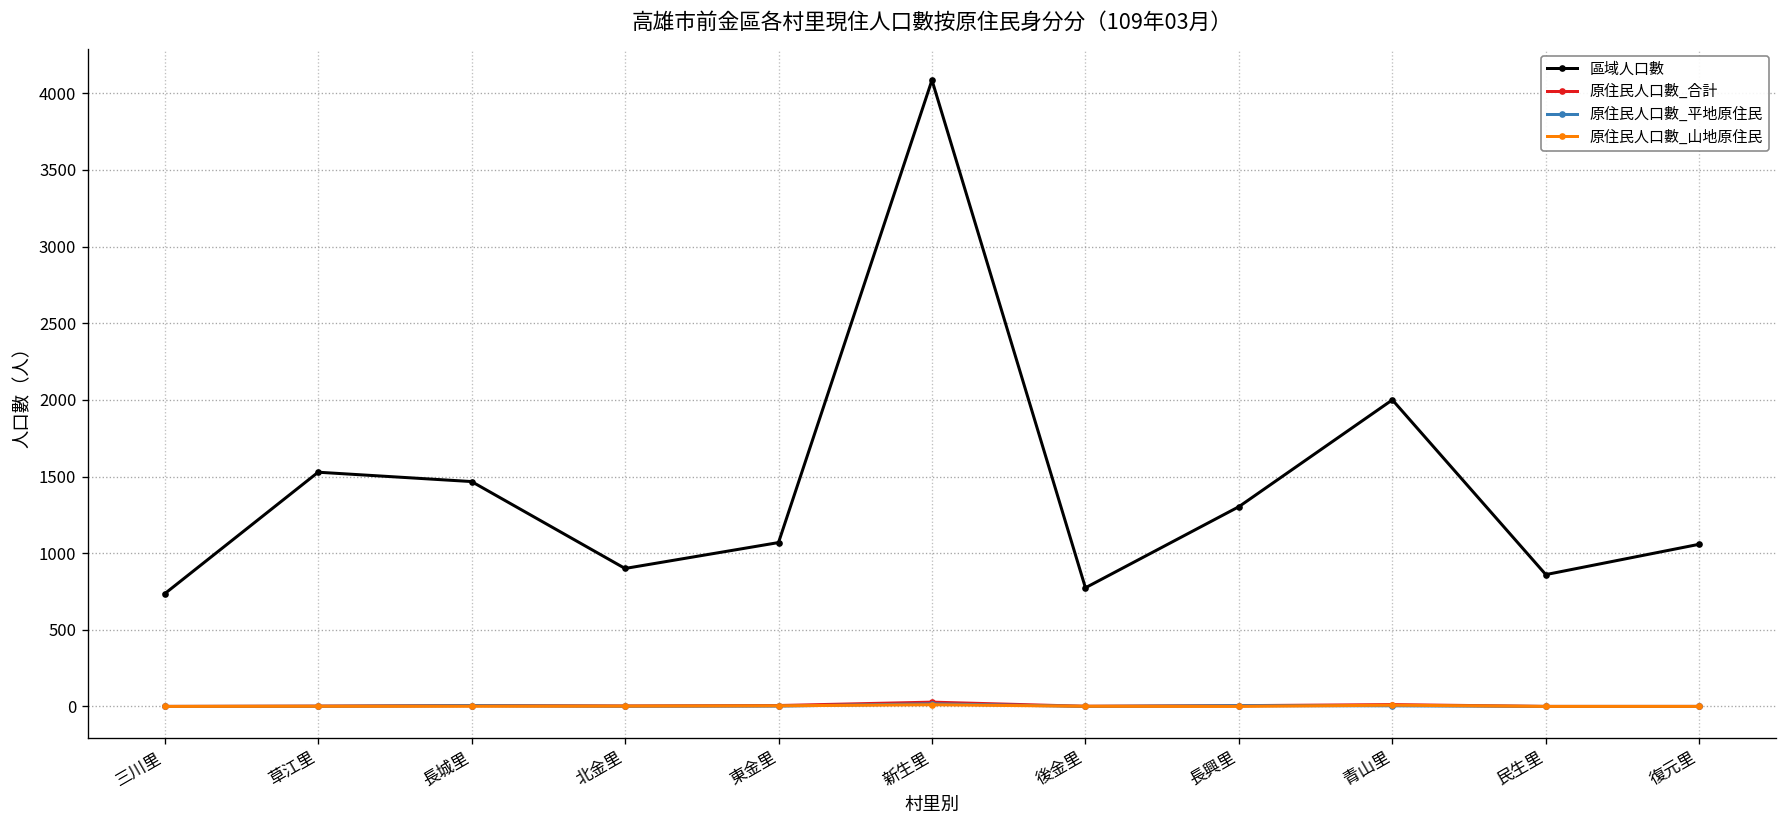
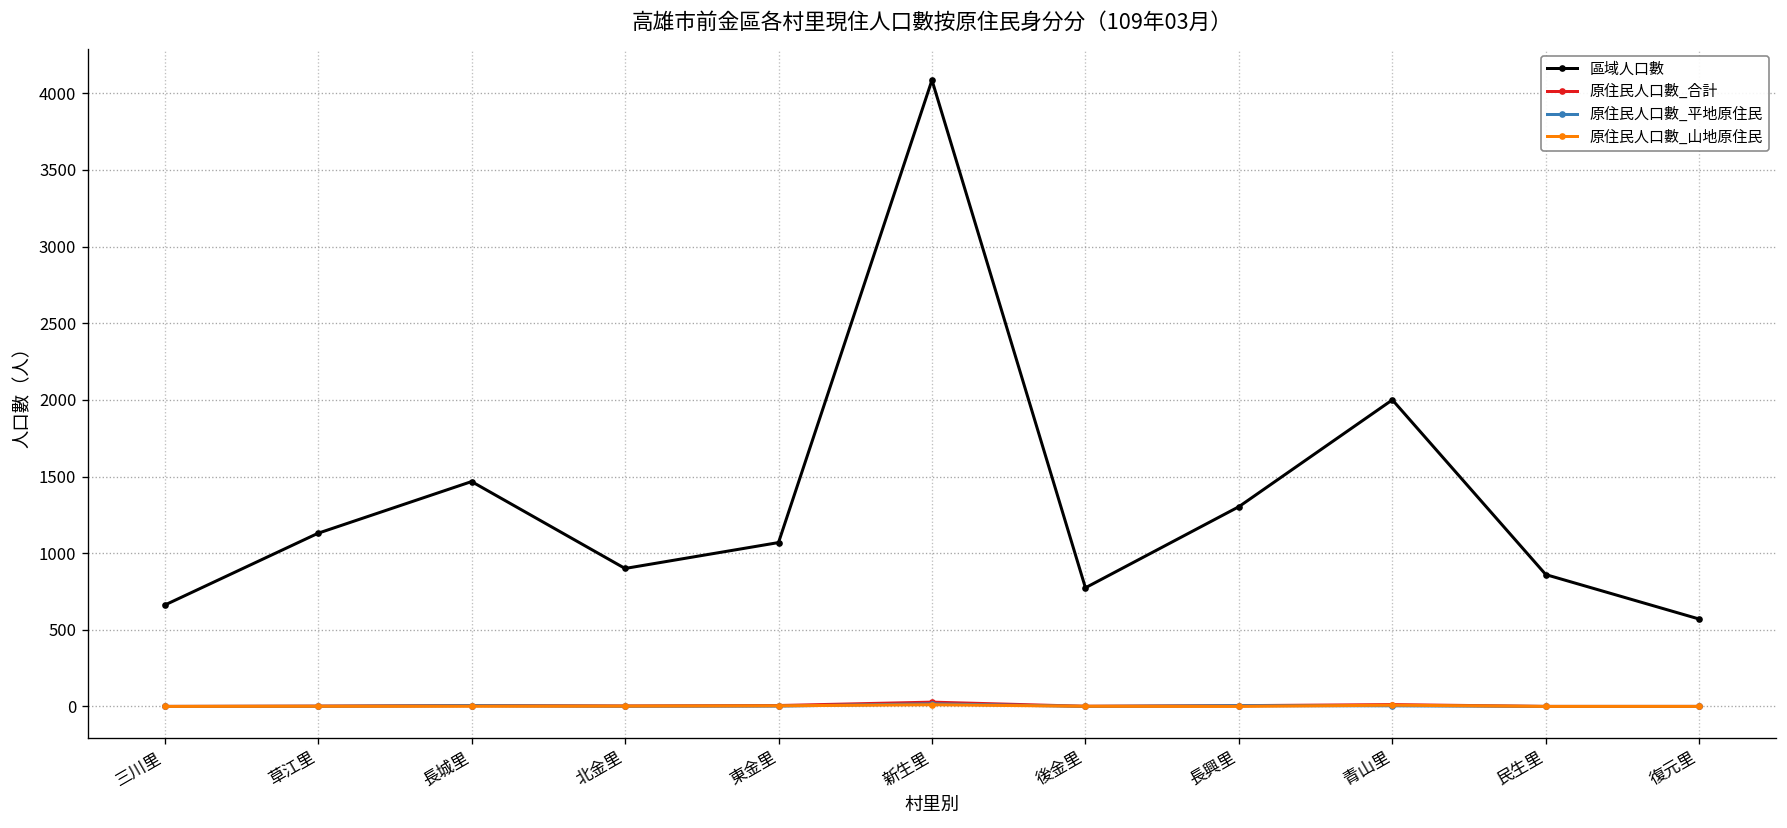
  {
    "區域人口數": {
-     "三川里": 740,
-     "草江里": 1530,
+     "三川里": 660,
+     "草江里": 1130,
      "長城里": 1470,
      "北金里": 900,
      "東金里": 1070,
      "新生里": 4090,
      "後金里": 770,
      "長興里": 1300,
      "青山里": 2000,
      "民生里": 860,
-     "復元里": 1060
+     "復元里": 570
    }
  }
